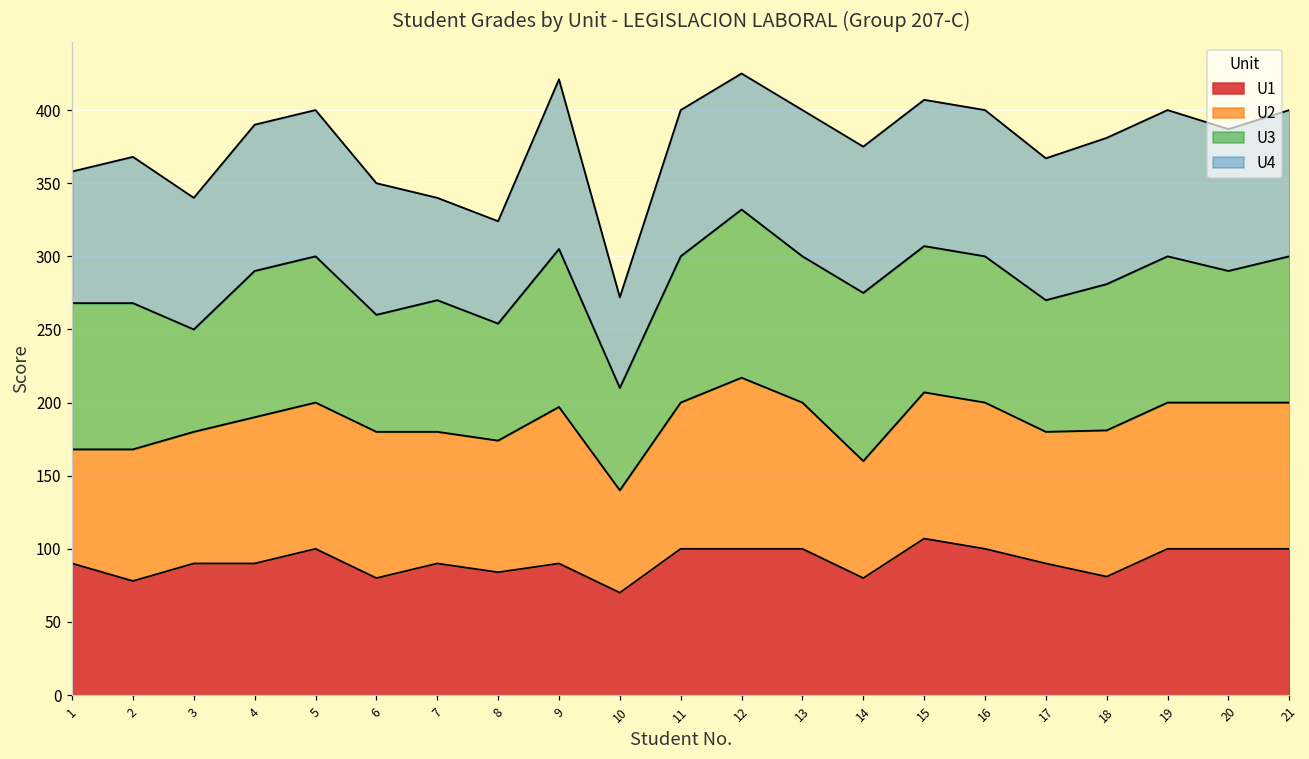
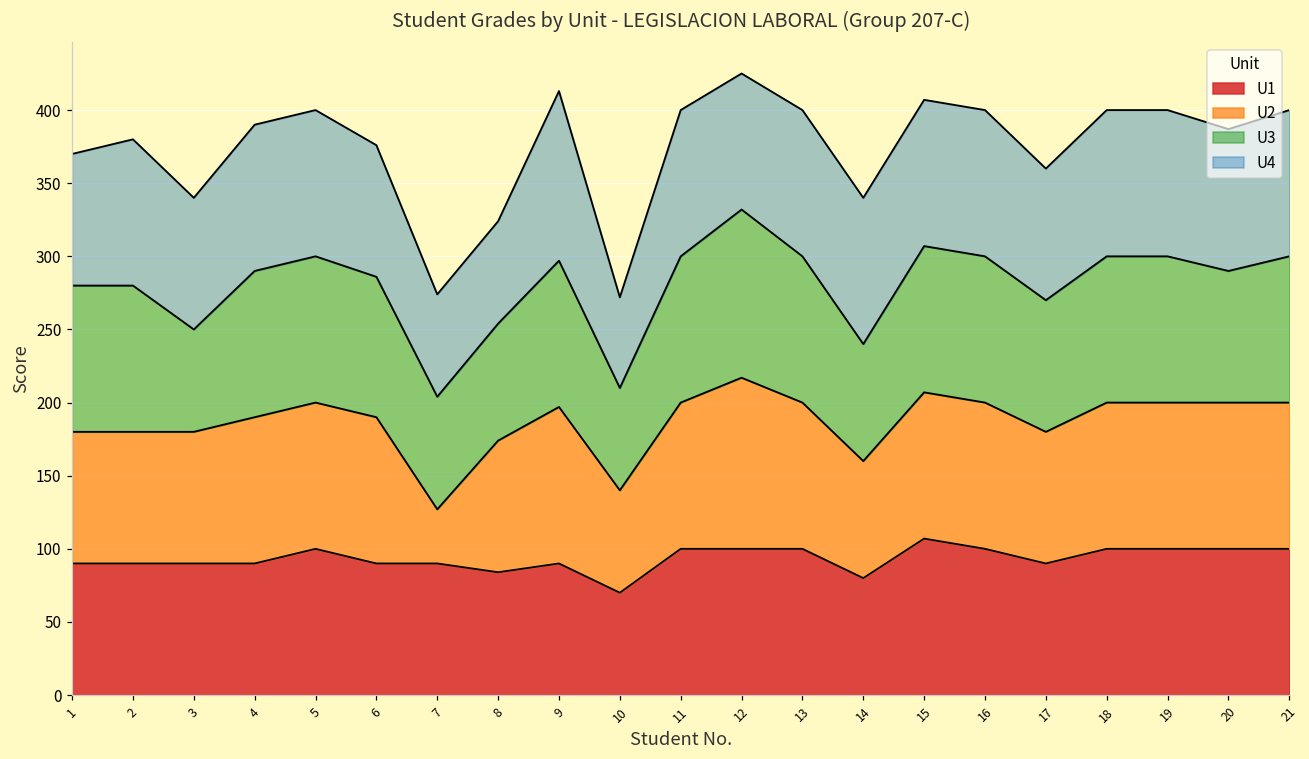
  {
    "U1": {
      "1": 90,
-     "2": 78,
+     "2": 90,
      "3": 90,
      "4": 90,
      "5": 100,
-     "6": 80,
+     "6": 90,
      "7": 90,
      "8": 84,
      "9": 90,
      "10": 70,
      "11": 100,
      "12": 100,
      "13": 100,
      "14": 80,
      "15": 107,
      "16": 100,
      "17": 90,
-     "18": 81,
+     "18": 100,
      "19": 100,
      "20": 100,
      "21": 100
    },
    "U2": {
-     "1": 78,
+     "1": 90,
      "2": 90,
      "3": 90,
      "4": 100,
      "5": 100,
      "6": 100,
-     "7": 90,
+     "7": 37,
      "8": 90,
      "9": 107,
      "10": 70,
      "11": 100,
      "12": 117,
      "13": 100,
      "14": 80,
      "15": 100,
      "16": 100,
      "17": 90,
      "18": 100,
      "19": 100,
      "20": 100,
      "21": 100
    },
    "U3": {
      "1": 100,
      "2": 100,
      "3": 70,
      "4": 100,
      "5": 100,
-     "6": 80,
-     "7": 90,
+     "6": 96,
+     "7": 77,
      "8": 80,
-     "9": 108,
+     "9": 100,
      "10": 70,
      "11": 100,
      "12": 115,
      "13": 100,
-     "14": 115,
+     "14": 80,
      "15": 100,
      "16": 100,
      "17": 90,
      "18": 100,
      "19": 100,
      "20": 90,
      "21": 100
    },
    "U4": {
      "1": 90,
      "2": 100,
      "3": 90,
      "4": 100,
      "5": 100,
      "6": 90,
      "7": 70,
      "8": 70,
      "9": 116,
      "10": 62,
      "11": 100,
      "12": 93,
      "13": 100,
      "14": 100,
      "15": 100,
      "16": 100,
-     "17": 97,
+     "17": 90,
      "18": 100,
      "19": 100,
      "21": 100
    }
  }
